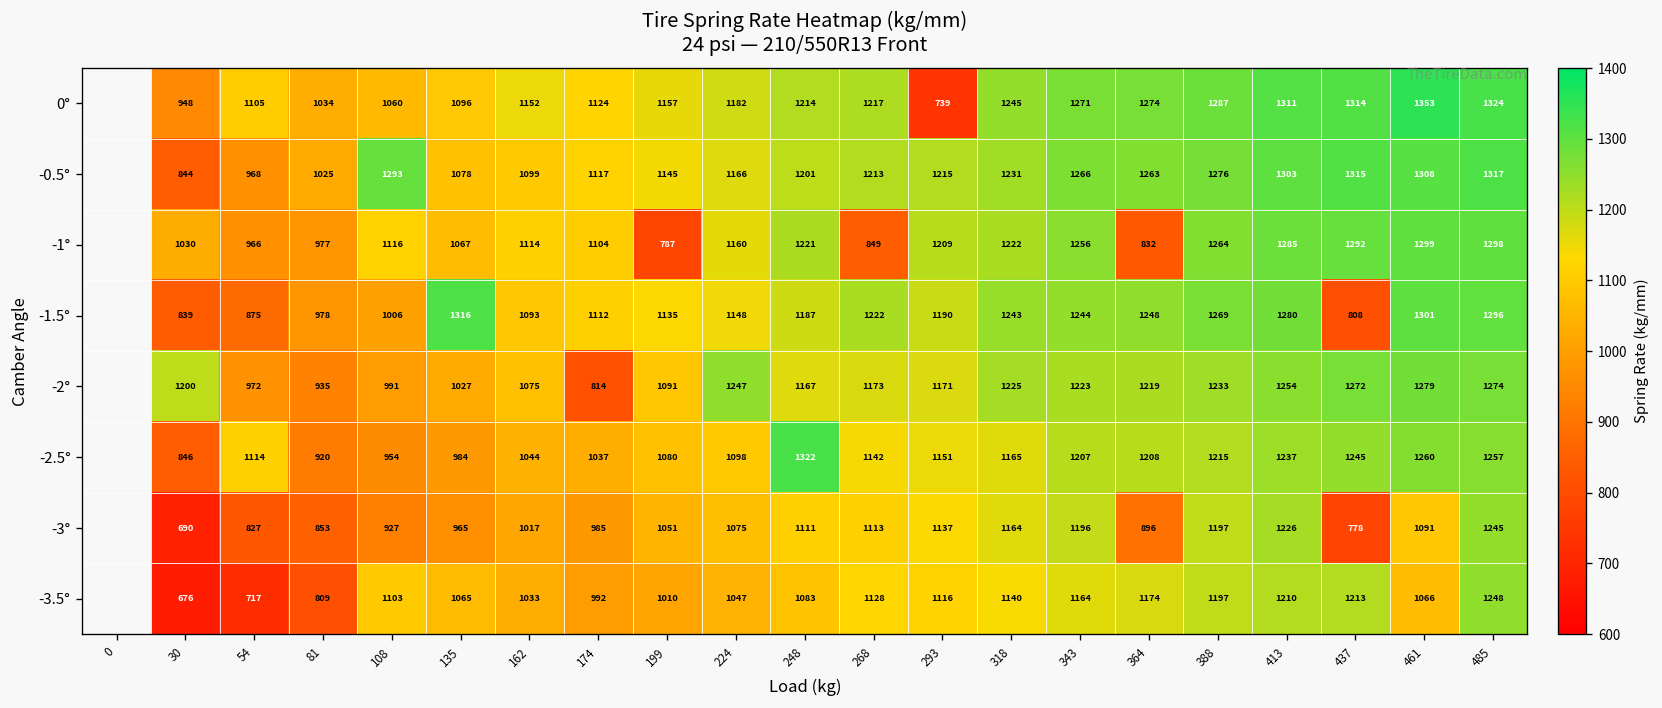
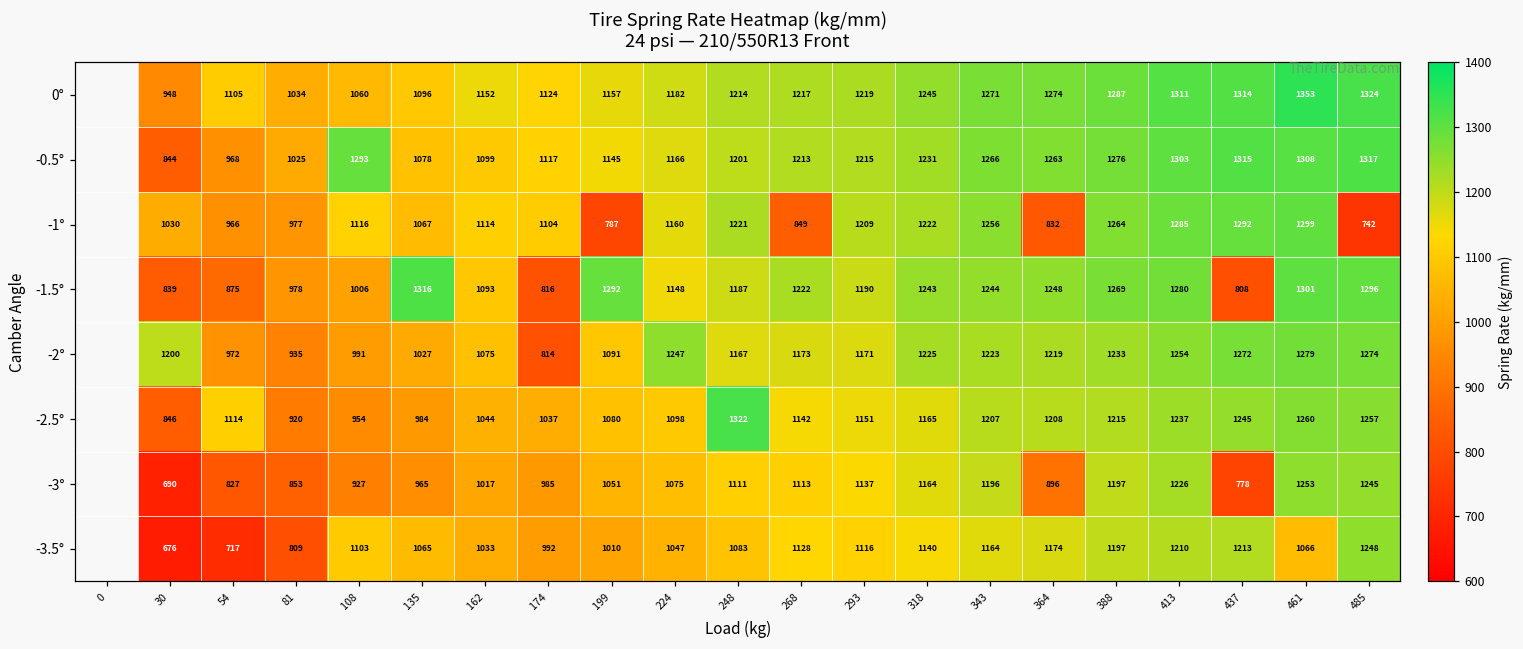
  {
    "0°": {
      "30": 948,
      "54": 1105,
      "81": 1034,
      "108": 1060,
      "135": 1096,
      "162": 1152,
      "174": 1124,
      "199": 1157,
      "224": 1182,
      "248": 1214,
      "268": 1217,
-     "293": 739,
+     "293": 1219,
      "318": 1245,
      "343": 1271,
      "364": 1274,
      "388": 1287,
      "413": 1311,
      "437": 1314,
      "461": 1353
    },
    "-0.5°": {
      "30": 844,
      "54": 968,
      "81": 1025,
      "108": 1293,
      "135": 1078,
      "162": 1099,
      "174": 1117,
      "199": 1145,
      "224": 1166,
      "248": 1201,
      "268": 1213,
      "293": 1215,
      "318": 1231,
      "343": 1266,
      "364": 1263,
      "388": 1276,
      "413": 1303,
      "437": 1315,
      "461": 1308,
      "485": 1317
    },
    "-1°": {
      "30": 1030,
      "54": 966,
      "81": 977,
      "108": 1116,
      "135": 1067,
      "162": 1114,
      "174": 1104,
      "199": 787,
      "224": 1160,
      "248": 1221,
      "268": 849,
      "293": 1209,
      "318": 1222,
      "343": 1256,
      "364": 832,
      "388": 1264,
      "413": 1285,
      "437": 1292,
      "461": 1299,
-     "485": 1298
+     "485": 742
    },
    "-1.5°": {
      "30": 839,
      "54": 875,
      "81": 978,
      "108": 1006,
      "135": 1316,
      "162": 1093,
-     "174": 1112,
-     "199": 1135,
+     "174": 816,
+     "199": 1292,
      "224": 1148,
      "248": 1187,
      "268": 1222,
      "293": 1190,
      "318": 1243,
      "343": 1244,
      "364": 1248,
      "388": 1269,
      "413": 1280,
      "437": 808,
      "461": 1301,
      "485": 1296
    },
    "-2°": {
      "30": 1200,
      "54": 972,
      "81": 935,
      "108": 991,
      "135": 1027,
      "162": 1075,
      "174": 814,
      "199": 1091,
      "224": 1247,
      "248": 1167,
      "268": 1173,
      "293": 1171,
      "318": 1225,
      "343": 1223,
      "364": 1219,
      "388": 1233,
      "413": 1254,
      "437": 1272,
      "461": 1279,
      "485": 1274
    },
    "-2.5°": {
      "30": 846,
      "54": 1114,
      "81": 920,
      "108": 954,
      "135": 984,
      "162": 1044,
      "174": 1037,
      "199": 1080,
      "224": 1098,
      "248": 1322,
      "268": 1142,
      "293": 1151,
      "318": 1165,
      "343": 1207,
      "364": 1208,
      "388": 1215,
      "413": 1237,
      "437": 1245,
      "461": 1260,
      "485": 1257
    },
    "-3°": {
      "30": 690,
      "54": 827,
      "81": 853,
      "108": 927,
      "135": 965,
      "162": 1017,
      "174": 985,
      "199": 1051,
      "224": 1075,
      "248": 1111,
      "268": 1113,
      "293": 1137,
      "318": 1164,
      "343": 1196,
      "364": 896,
      "388": 1197,
      "413": 1226,
      "437": 778,
-     "461": 1091,
+     "461": 1253,
      "485": 1245
    },
    "-3.5°": {
      "30": 676,
      "54": 717,
      "81": 809,
      "108": 1103,
      "135": 1065,
      "162": 1033,
      "174": 992,
      "199": 1010,
      "224": 1047,
      "248": 1083,
      "268": 1128,
      "293": 1116,
      "318": 1140,
      "343": 1164,
      "364": 1174,
      "388": 1197,
      "413": 1210,
      "437": 1213,
      "461": 1066,
      "485": 1248
    }
  }
